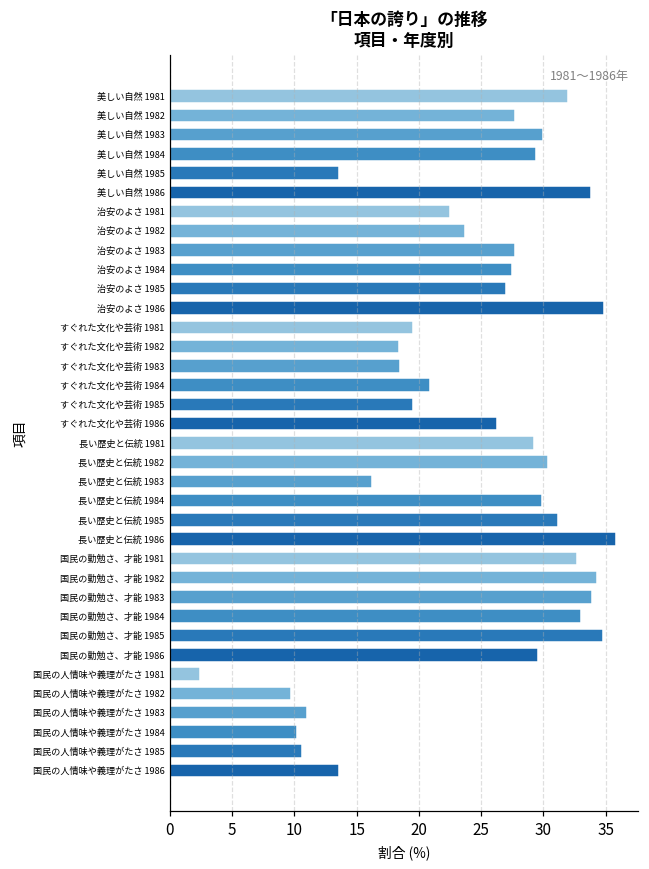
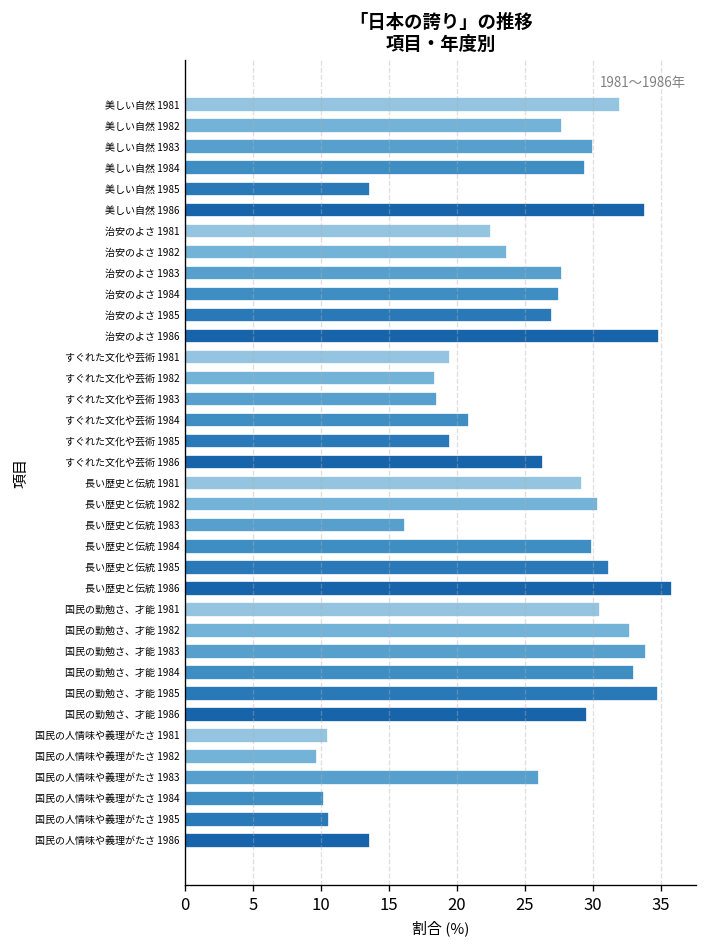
  {
    "美しい自然 1982": 27.7,
    "美しい自然 1983": 30.0,
    "美しい自然 1984": 29.4,
    "美しい自然 1985": 13.6,
    "美しい自然 1986": 33.8,
    "治安のよさ 1981": 22.5,
    "治安のよさ 1982": 23.7,
    "治安のよさ 1983": 27.7,
    "治安のよさ 1984": 27.5,
    "治安のよさ 1985": 27.0,
    "治安のよさ 1986": 34.9,
    "すぐれた文化や芸術 1981": 19.5,
    "すぐれた文化や芸術 1982": 18.4,
    "すぐれた文化や芸術 1983": 18.5,
    "すぐれた文化や芸術 1984": 20.9,
    "すぐれた文化や芸術 1985": 19.5,
    "すぐれた文化や芸術 1986": 26.3,
    "長い歴史と伝統 1981": 29.2,
    "長い歴史と伝統 1982": 30.4,
    "長い歴史と伝統 1983": 16.2,
    "長い歴史と伝統 1984": 29.9,
    "長い歴史と伝統 1985": 31.2,
    "長い歴史と伝統 1986": 35.8,
-   "国民の勤勉さ、才能 1981": 32.7,
-   "国民の勤勉さ、才能 1982": 34.3,
+   "国民の勤勉さ、才能 1981": 30.5,
+   "国民の勤勉さ、才能 1982": 32.7,
    "国民の勤勉さ、才能 1983": 33.9,
    "国民の勤勉さ、才能 1984": 33.0,
    "国民の勤勉さ、才能 1985": 34.8,
    "国民の勤勉さ、才能 1986": 29.6,
-   "国民の人情味や義理がたさ 1981": 2.4,
+   "国民の人情味や義理がたさ 1981": 10.5,
    "国民の人情味や義理がたさ 1982": 9.7,
-   "国民の人情味や義理がたさ 1983": 11,
+   "国民の人情味や義理がたさ 1983": 26,
    "国民の人情味や義理がたさ 1984": 10.2,
    "国民の人情味や義理がたさ 1985": 10.6,
    "国民の人情味や義理がたさ 1986": 13.6
  }
